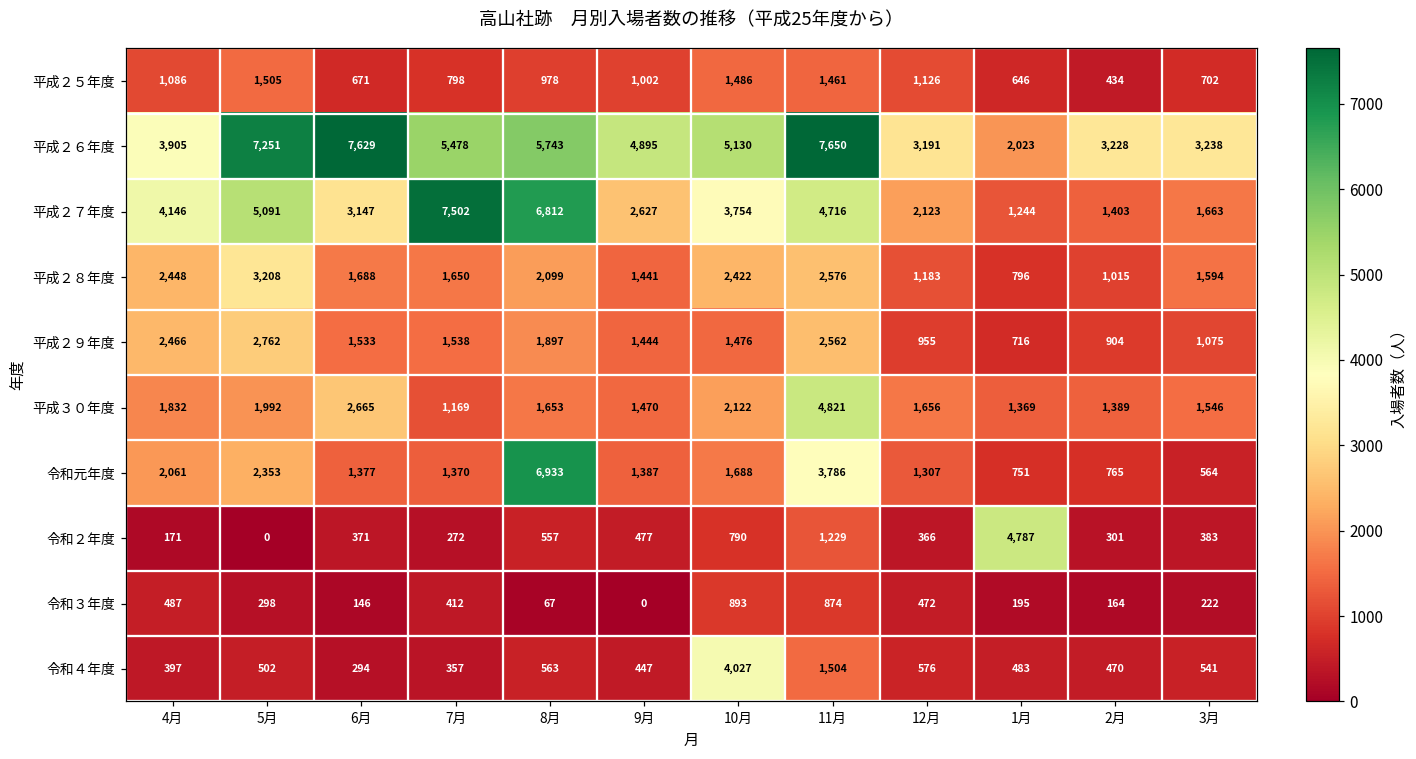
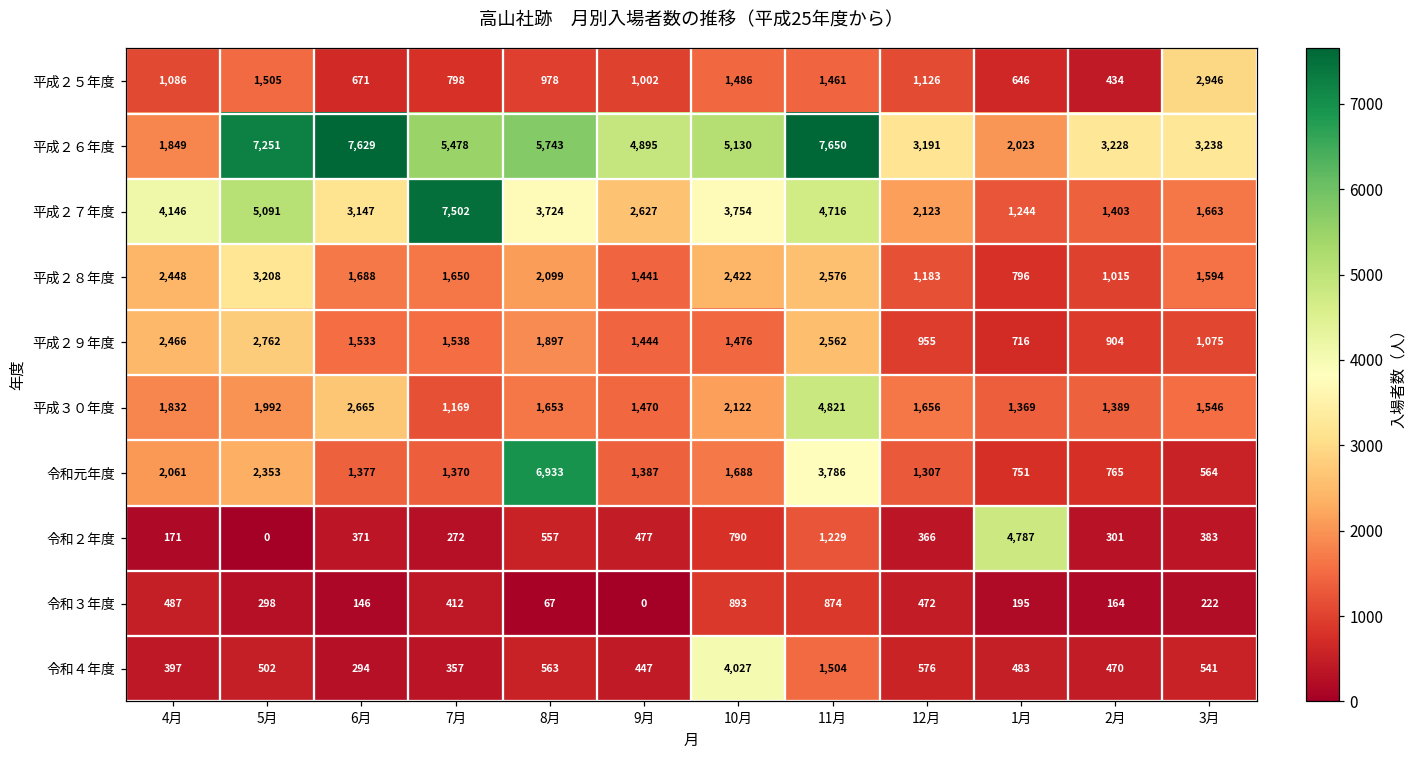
  {
    "平成２５年度": {
      "4月": "1,086",
      "5月": "1,505",
      "6月": "671",
      "7月": "798",
      "8月": "978",
      "9月": "1,002",
      "10月": "1,486",
      "11月": "1,461",
      "12月": "1,126",
      "1月": "646",
      "2月": "434",
-     "3月": "702"
+     "3月": "2,946"
    },
    "平成２６年度": {
-     "4月": "3,905",
+     "4月": "1,849",
      "5月": "7,251",
      "6月": "7,629",
      "7月": "5,478",
      "8月": "5,743",
      "9月": "4,895",
      "10月": "5,130",
      "11月": "7,650",
      "12月": "3,191",
      "1月": "2,023",
      "2月": "3,228",
      "3月": "3,238"
    },
    "平成２７年度": {
      "4月": "4,146",
      "5月": "5,091",
      "6月": "3,147",
      "7月": "7,502",
-     "8月": "6,812",
+     "8月": "3,724",
      "9月": "2,627",
      "10月": "3,754",
      "11月": "4,716",
      "12月": "2,123",
      "1月": "1,244",
      "2月": "1,403",
      "3月": "1,663"
    },
    "平成２８年度": {
      "4月": "2,448",
      "5月": "3,208",
      "6月": "1,688",
      "7月": "1,650",
      "8月": "2,099",
      "9月": "1,441",
      "10月": "2,422",
      "11月": "2,576",
      "12月": "1,183",
      "1月": "796",
      "2月": "1,015",
      "3月": "1,594"
    },
    "平成２９年度": {
      "4月": "2,466",
      "5月": "2,762",
      "6月": "1,533",
      "7月": "1,538",
      "8月": "1,897",
      "9月": "1,444",
      "10月": "1,476",
      "11月": "2,562",
      "12月": "955",
      "1月": "716",
      "2月": "904",
      "3月": "1,075"
    },
    "平成３０年度": {
      "4月": "1,832",
      "5月": "1,992",
      "6月": "2,665",
      "7月": "1,169",
      "8月": "1,653",
      "9月": "1,470",
      "10月": "2,122",
      "11月": "4,821",
      "12月": "1,656",
      "1月": "1,369",
      "2月": "1,389",
      "3月": "1,546"
    },
    "令和元年度": {
      "4月": "2,061",
      "5月": "2,353",
      "6月": "1,377",
      "7月": "1,370",
      "8月": "6,933",
      "9月": "1,387",
      "10月": "1,688",
      "11月": "3,786",
      "12月": "1,307",
      "1月": "751",
      "2月": "765",
      "3月": "564"
    },
    "令和２年度": {
      "4月": "171",
      "5月": "0",
      "6月": "371",
      "7月": "272",
      "8月": "557",
      "9月": "477",
      "10月": "790",
      "11月": "1,229",
      "12月": "366",
      "1月": "4,787",
      "2月": "301",
      "3月": "383"
    },
    "令和３年度": {
      "4月": "487",
      "5月": "298",
      "6月": "146",
      "7月": "412",
      "8月": "67",
      "9月": "0",
      "10月": "893",
      "11月": "874",
      "12月": "472",
      "1月": "195",
      "2月": "164",
      "3月": "222"
    },
    "令和４年度": {
      "4月": "397",
      "5月": "502",
      "6月": "294",
      "7月": "357",
      "8月": "563",
      "9月": "447",
      "10月": "4,027",
      "11月": "1,504",
      "12月": "576",
      "1月": "483",
      "2月": "470",
      "3月": "541"
    }
  }
